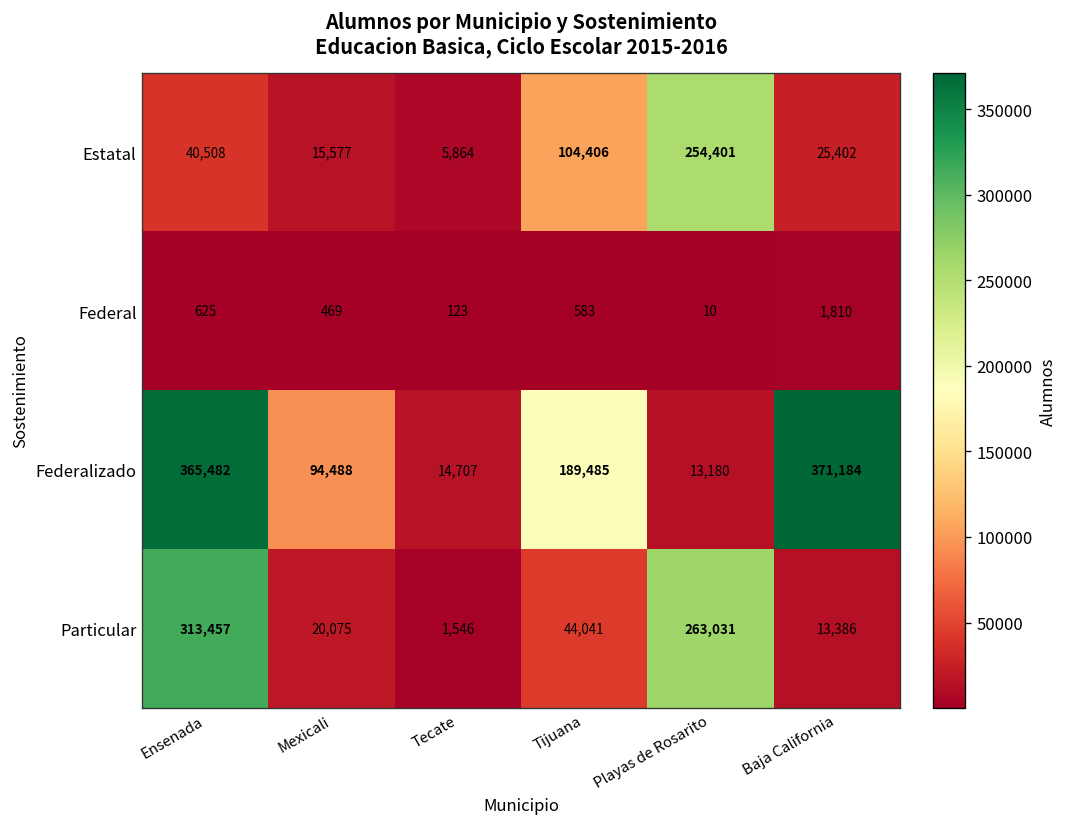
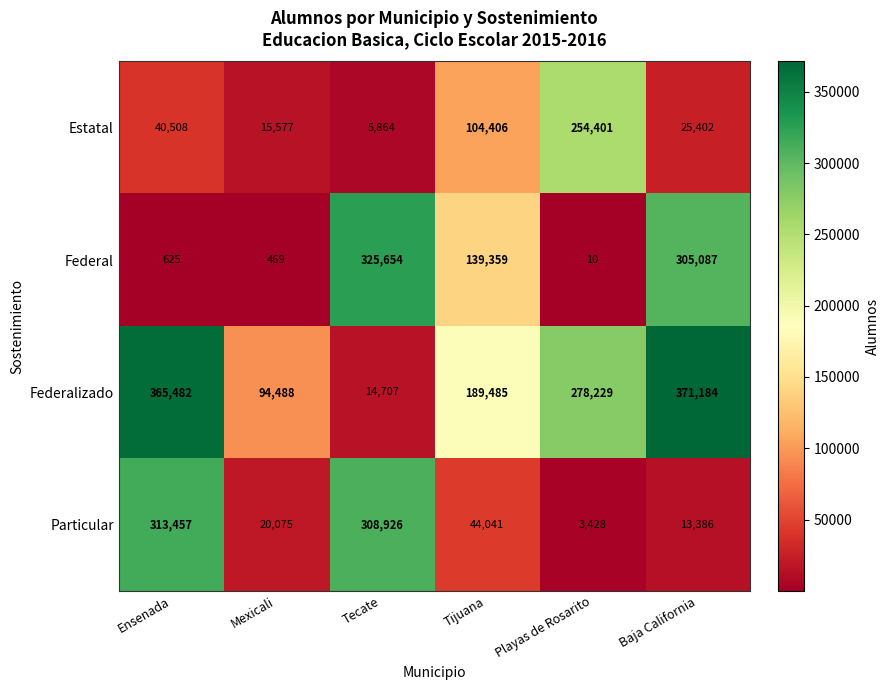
  {
    "Estatal": {
      "Ensenada": "40,508",
      "Mexicali": "15,577",
      "Tecate": "5,864",
      "Tijuana": "104,406",
      "Playas de Rosarito": "254,401",
      "Baja California": "25,402"
    },
    "Federal": {
      "Ensenada": "625",
      "Mexicali": "469",
-     "Tecate": "123",
-     "Tijuana": "583",
+     "Tecate": "325,654",
+     "Tijuana": "139,359",
      "Playas de Rosarito": "10",
-     "Baja California": "1,810"
+     "Baja California": "305,087"
    },
    "Federalizado": {
      "Ensenada": "365,482",
      "Mexicali": "94,488",
      "Tecate": "14,707",
      "Tijuana": "189,485",
-     "Playas de Rosarito": "13,180",
+     "Playas de Rosarito": "278,229",
      "Baja California": "371,184"
    },
    "Particular": {
      "Ensenada": "313,457",
      "Mexicali": "20,075",
-     "Tecate": "1,546",
+     "Tecate": "308,926",
      "Tijuana": "44,041",
-     "Playas de Rosarito": "263,031",
+     "Playas de Rosarito": "3,428",
      "Baja California": "13,386"
    }
  }
